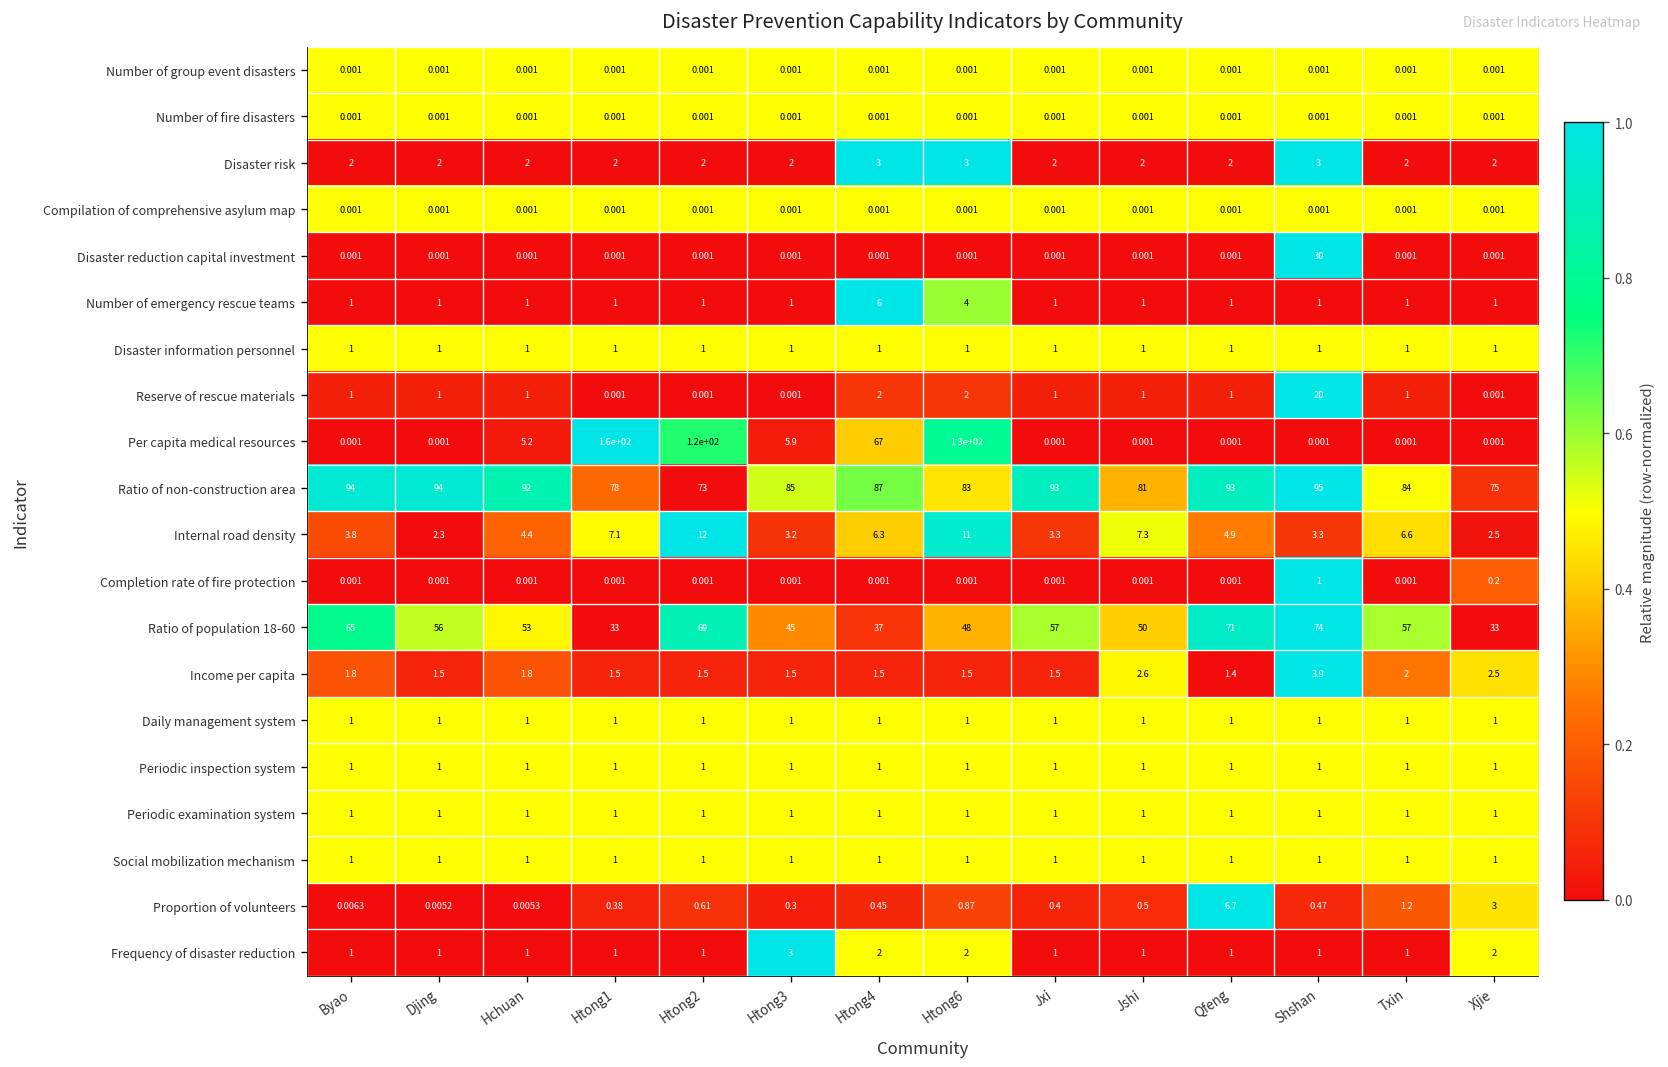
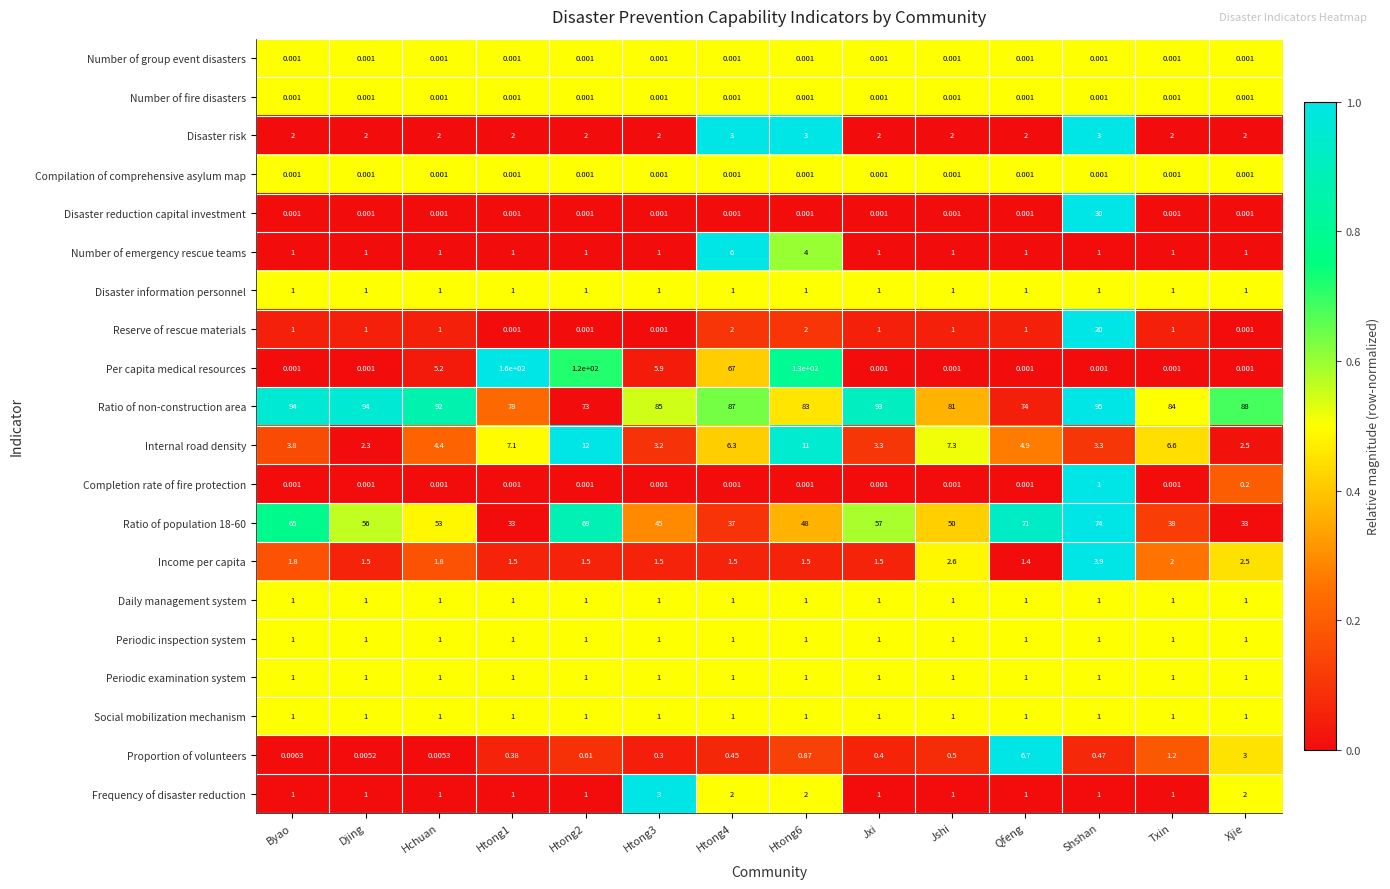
  {
    "Ratio of non-construction area": {
      "Byao": 94,
      "Djing": 94,
      "Hchuan": 92,
      "Htong1": 78,
      "Htong2": 73,
      "Htong3": 85,
      "Htong4": 87,
      "Htong6": 83,
      "Jxi": 93,
      "Jshi": 81,
-     "Qfeng": 93,
+     "Qfeng": 74,
      "Shshan": 95,
      "Txin": 84,
-     "Xjie": 75
+     "Xjie": 88
    },
    "Ratio of population 18-60": {
      "Byao": 65,
      "Djing": 56,
      "Hchuan": 53,
      "Htong1": 33,
      "Htong2": 69,
      "Htong3": 45,
      "Htong4": 37,
      "Htong6": 48,
      "Jxi": 57,
      "Jshi": 50,
      "Qfeng": 71,
      "Shshan": 74,
-     "Txin": 57,
+     "Txin": 38,
      "Xjie": 33
    }
  }
